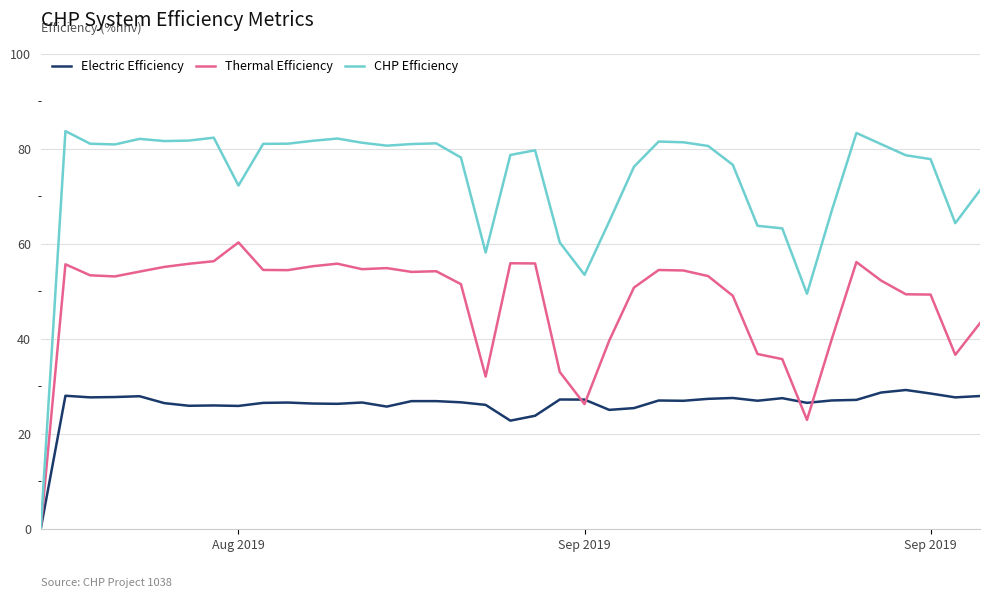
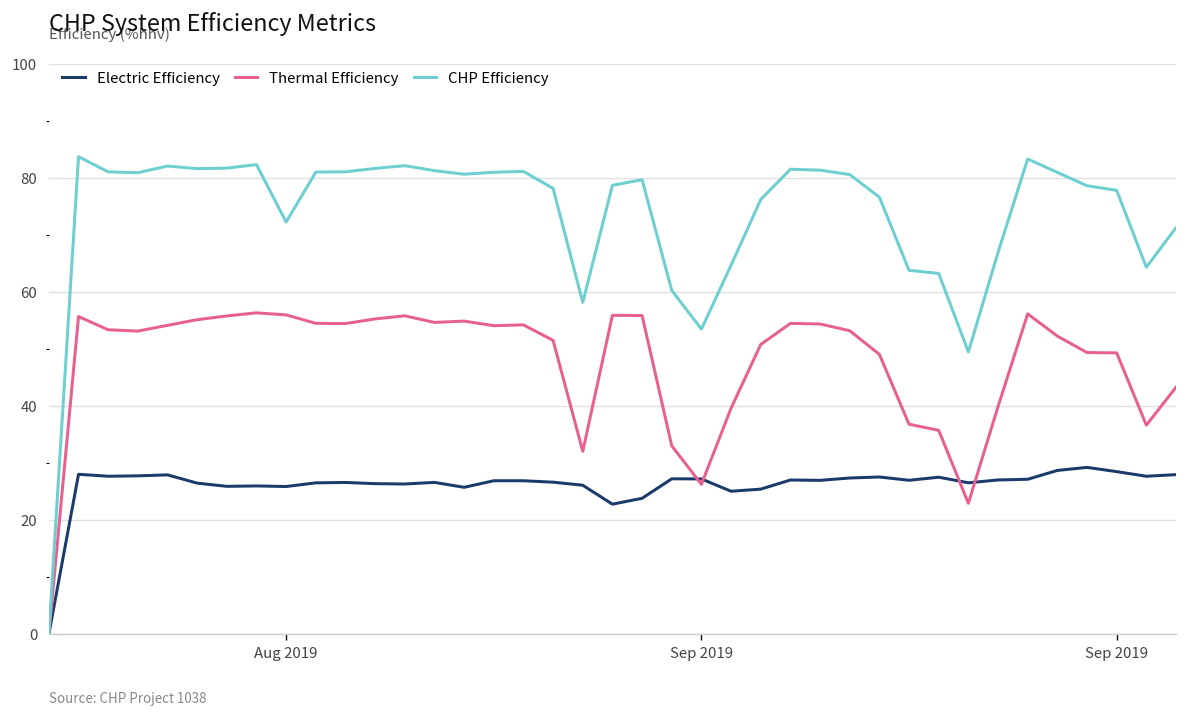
  {
    "Electric Efficiency": {
      "Aug 2019": 26
    },
    "Thermal Efficiency": {
-     "Aug 2019": 60
+     "Aug 2019": 56
    },
    "CHP Efficiency": {
      "Aug 2019": 72
    }
  }
